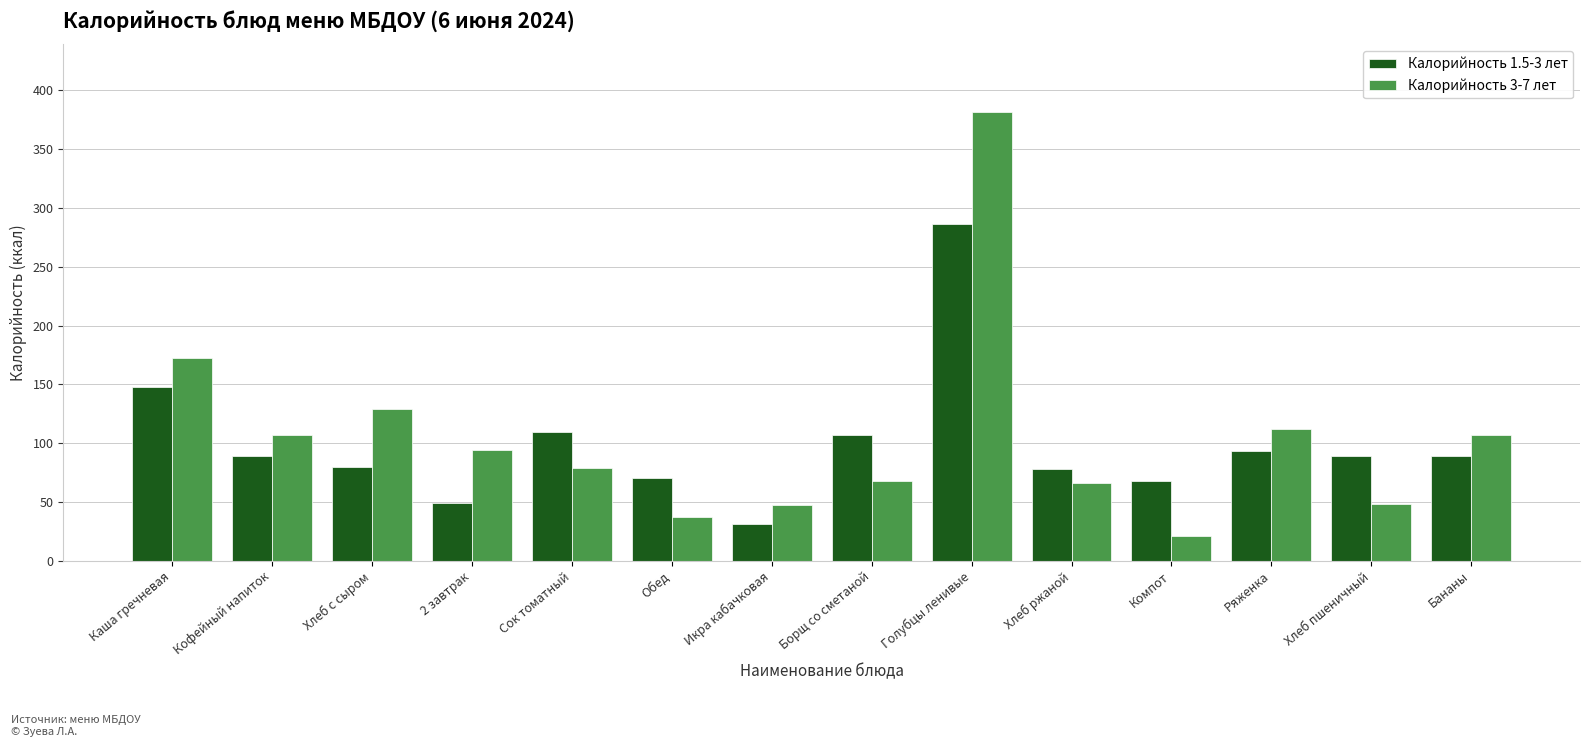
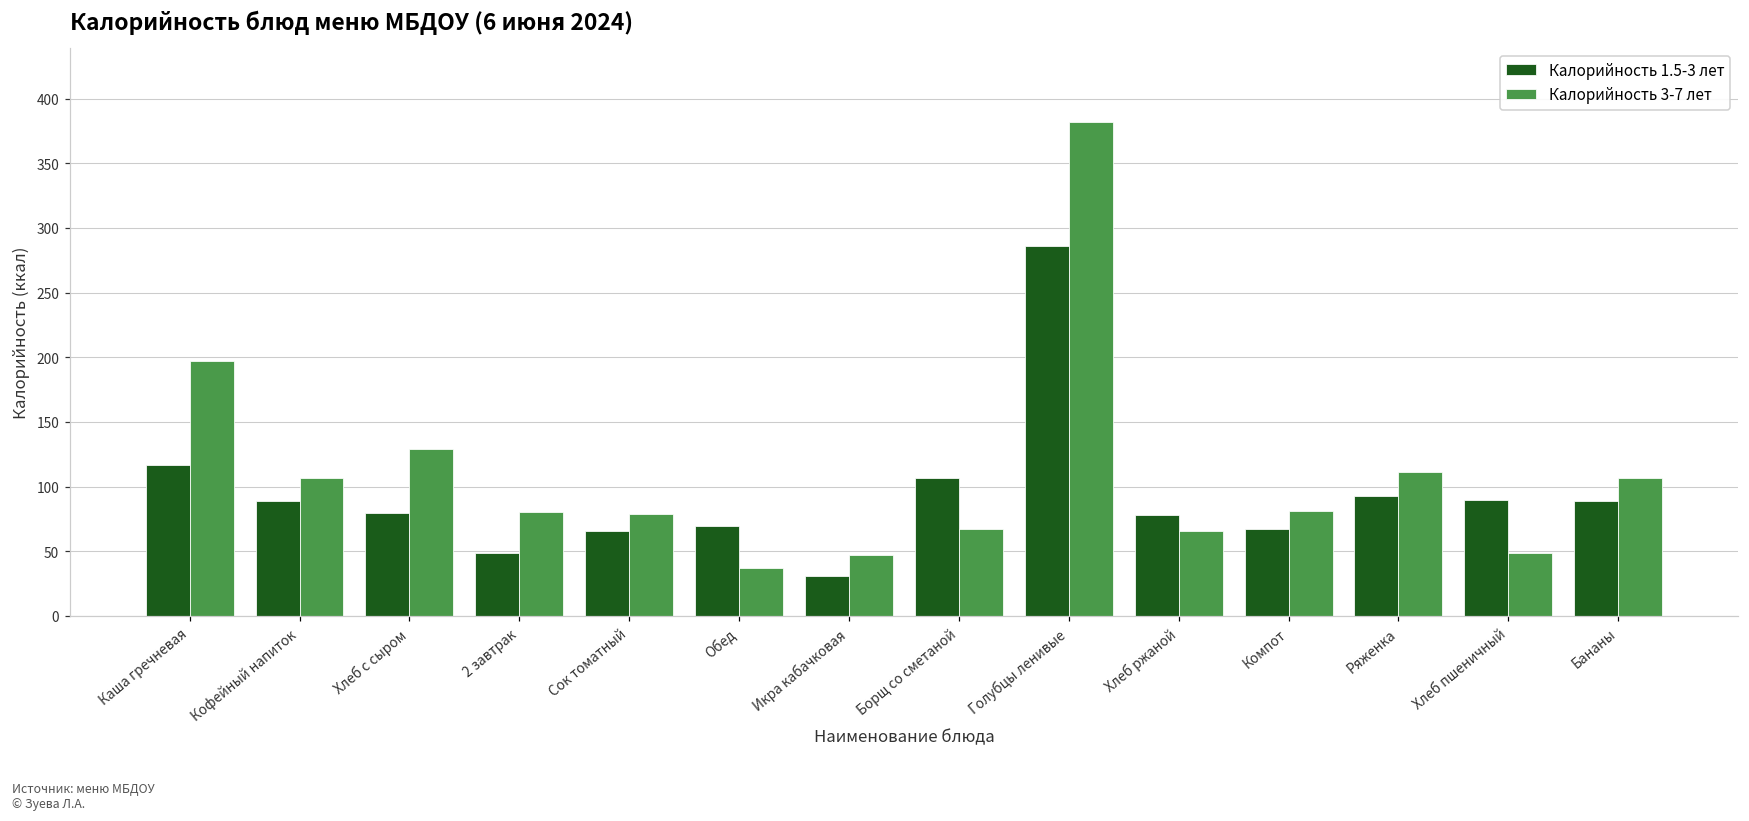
  {
    "Калорийность 1.5-3 лет": {
-     "Каша гречневая": 148,
+     "Каша гречневая": 117,
      "Кофейный напиток": 89,
      "Хлеб с сыром": 80,
      "2 завтрак": 49,
-     "Сок томатный": 109,
+     "Сок томатный": 66,
      "Обед": 70,
      "Икра кабачковая": 31,
      "Борщ со сметаной": 107,
      "Голубцы ленивые": 286,
      "Хлеб ржаной": 78,
      "Компот": 68,
      "Ряженка": 93,
      "Хлеб пшеничный": 89,
      "Бананы": 89
    },
    "Калорийность 3-7 лет": {
-     "Каша гречневая": 173,
+     "Каша гречневая": 197,
      "Кофейный напиток": 107,
      "Хлеб с сыром": 129,
-     "2 завтрак": 94,
+     "2 завтрак": 80,
      "Сок томатный": 79,
      "Обед": 37,
      "Икра кабачковая": 47,
      "Борщ со сметаной": 68,
      "Голубцы ленивые": 382,
      "Хлеб ржаной": 66,
-     "Компот": 21,
+     "Компот": 81,
      "Ряженка": 112,
      "Хлеб пшеничный": 48,
      "Бананы": 107
    }
  }
